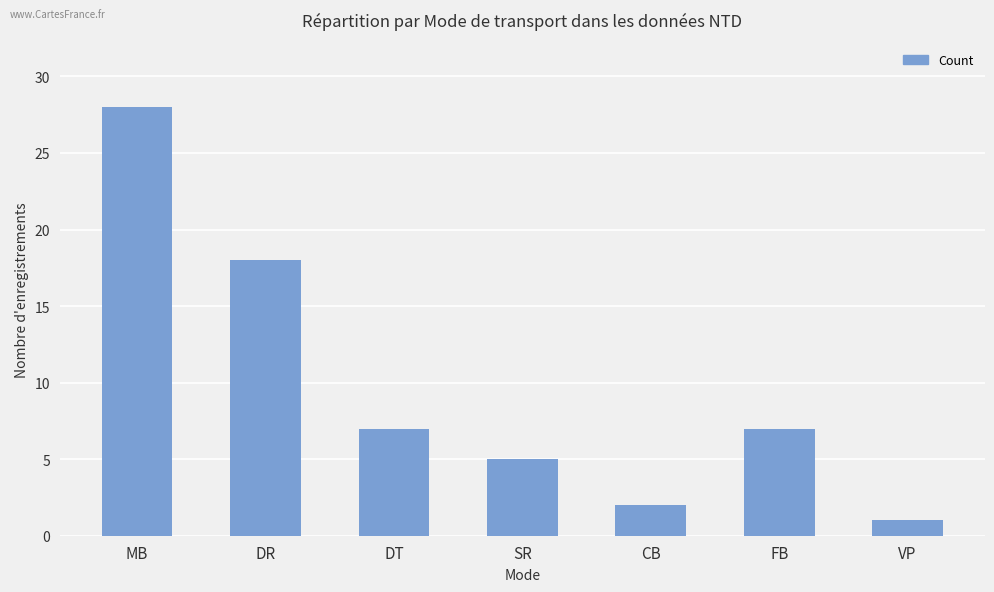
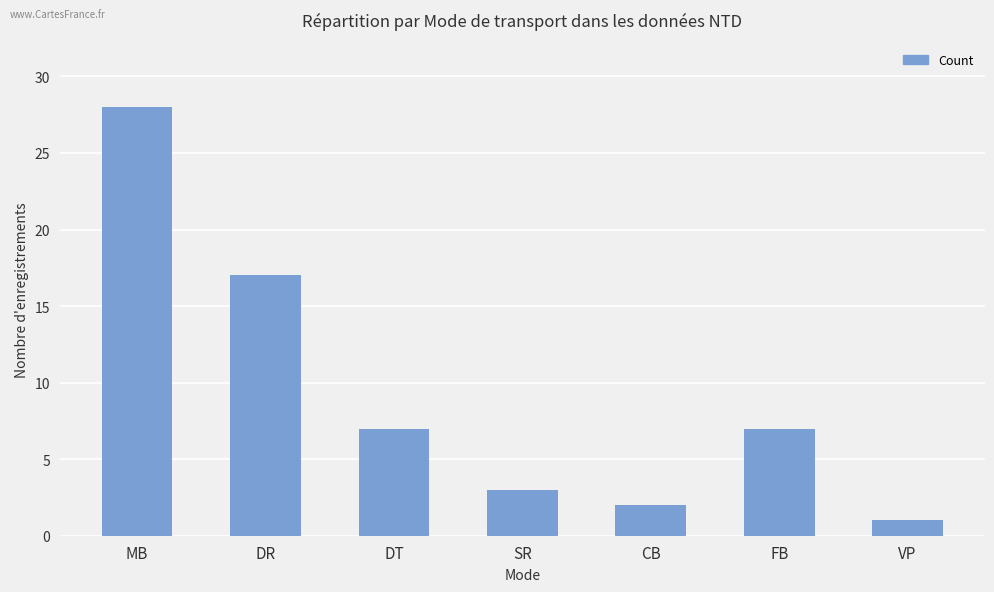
  {
    "MB": 28,
-   "DR": 18,
+   "DR": 17,
    "DT": 7,
-   "SR": 5,
+   "SR": 3,
    "CB": 2,
    "FB": 7,
    "VP": 1
  }
